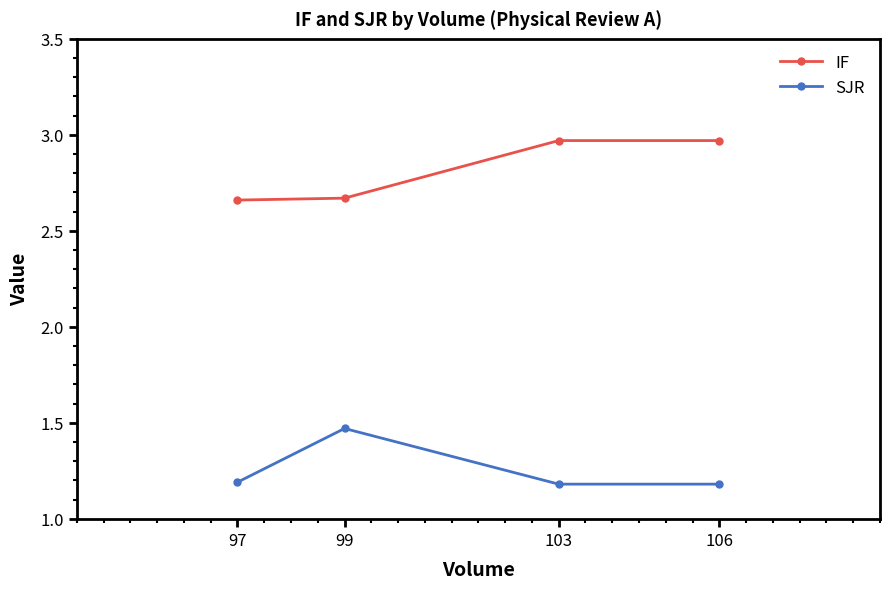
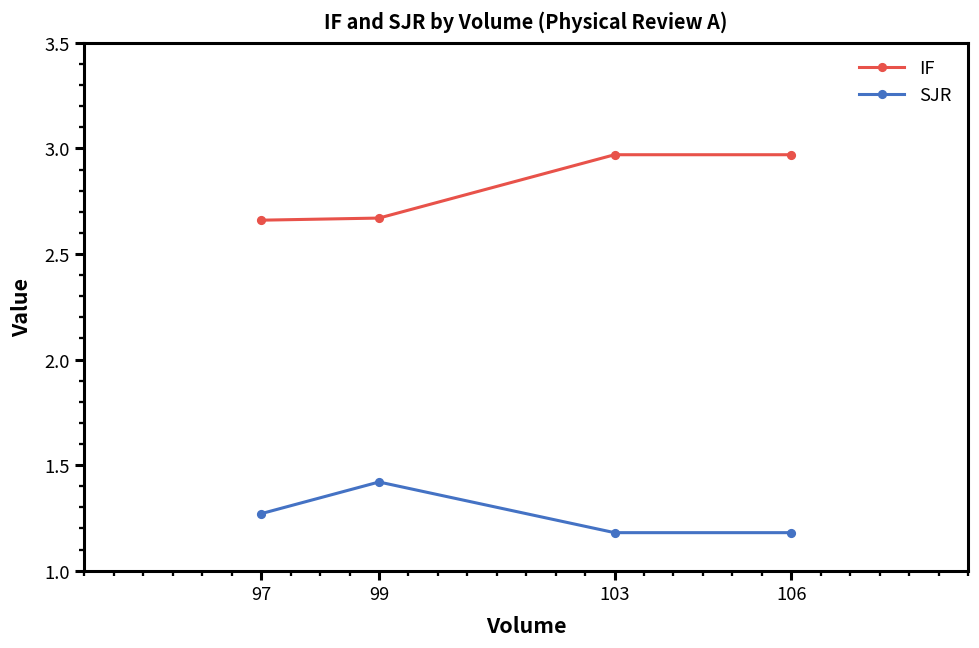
  {
    "IF": {
      "97": 2.66,
      "99": 2.67,
      "103": 2.97,
      "106": 2.97
    },
    "SJR": {
-     "97": 1.19,
-     "99": 1.47,
+     "97": 1.27,
+     "99": 1.42,
      "103": 1.18,
      "106": 1.18
    }
  }
